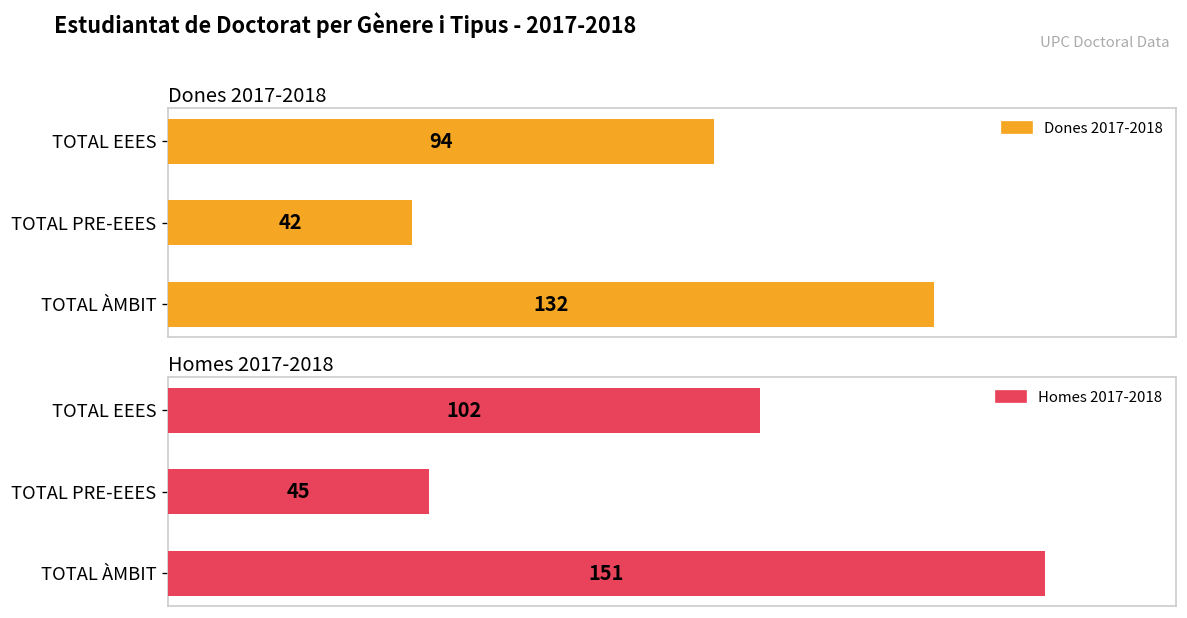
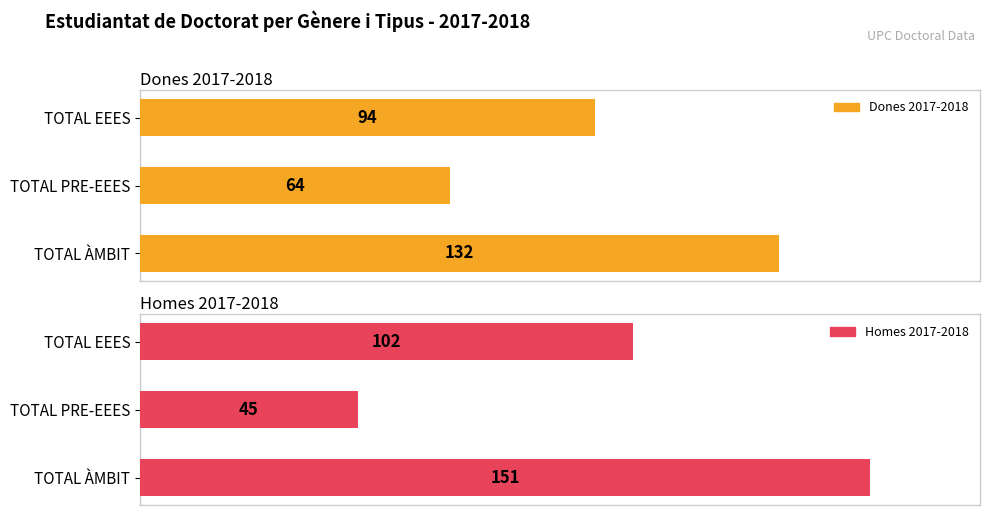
  {
    "Dones 2017-2018": {
      "TOTAL EEES": 94,
-     "TOTAL PRE-EEES": 42,
+     "TOTAL PRE-EEES": 64,
      "TOTAL ÀMBIT": 132
    },
    "Homes 2017-2018": {
      "TOTAL EEES": 102,
      "TOTAL PRE-EEES": 45,
      "TOTAL ÀMBIT": 151
    }
  }
